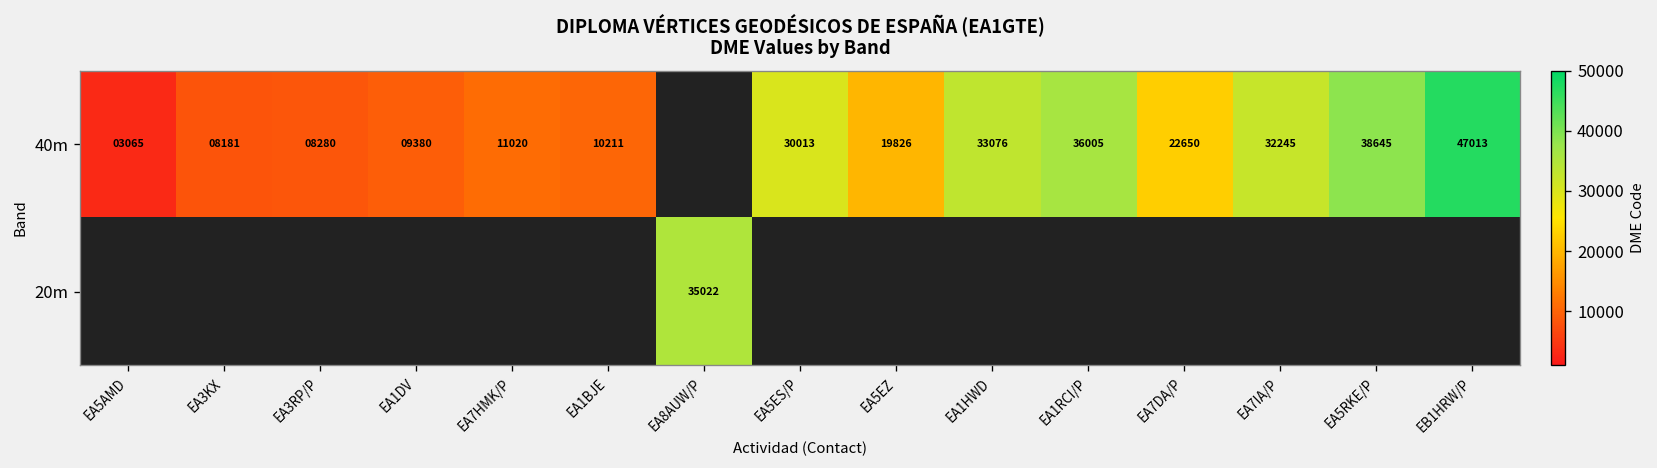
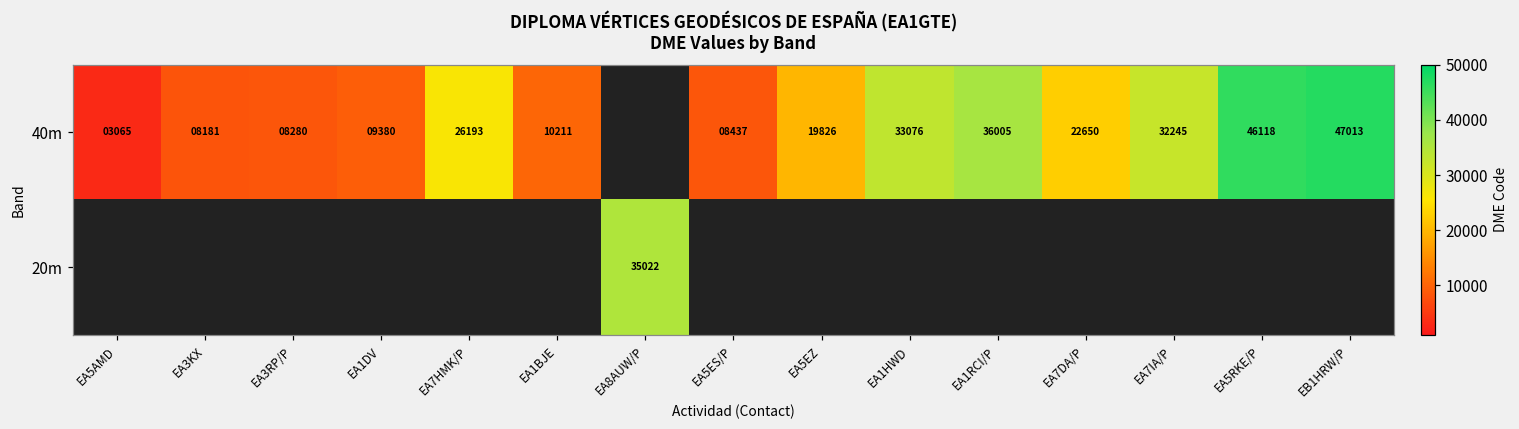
  {
    "40m": {
      "EA5AMD": "03065",
      "EA3KX": "08181",
      "EA3RP/P": "08280",
      "EA1DV": "09380",
-     "EA7HMK/P": "11020",
+     "EA7HMK/P": "26193",
      "EA1BJE": "10211",
-     "EA5ES/P": "30013",
+     "EA5ES/P": "08437",
      "EA5EZ": "19826",
      "EA1HWD": "33076",
      "EA1RCI/P": "36005",
      "EA7DA/P": "22650",
      "EA7IA/P": "32245",
-     "EA5RKE/P": "38645",
+     "EA5RKE/P": "46118",
      "EB1HRW/P": "47013"
    },
    "20m": {
      "EA8AUW/P": "35022"
    }
  }
